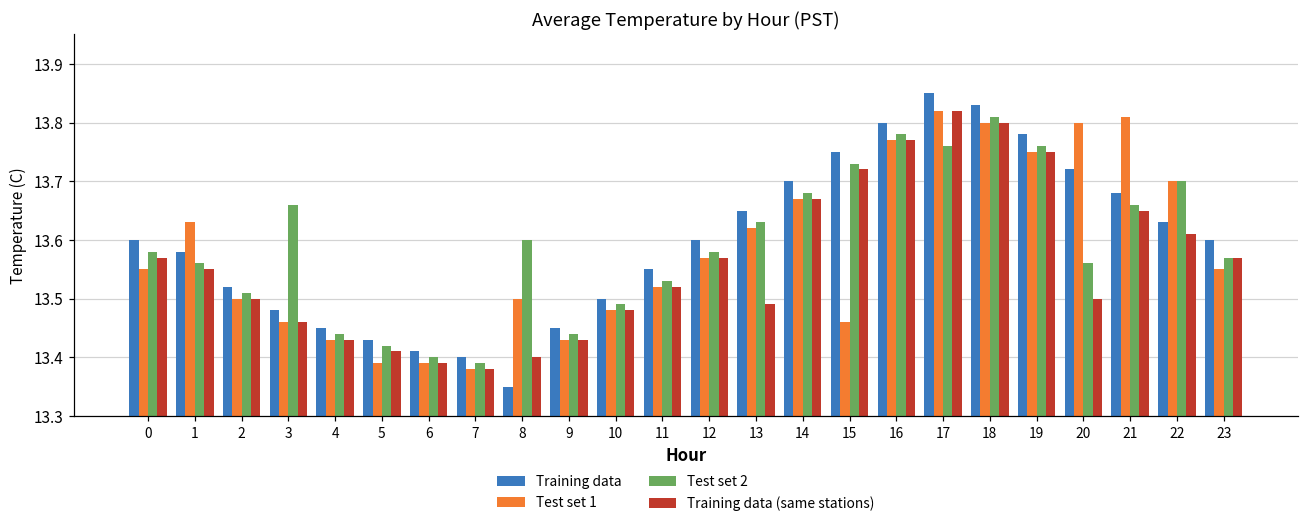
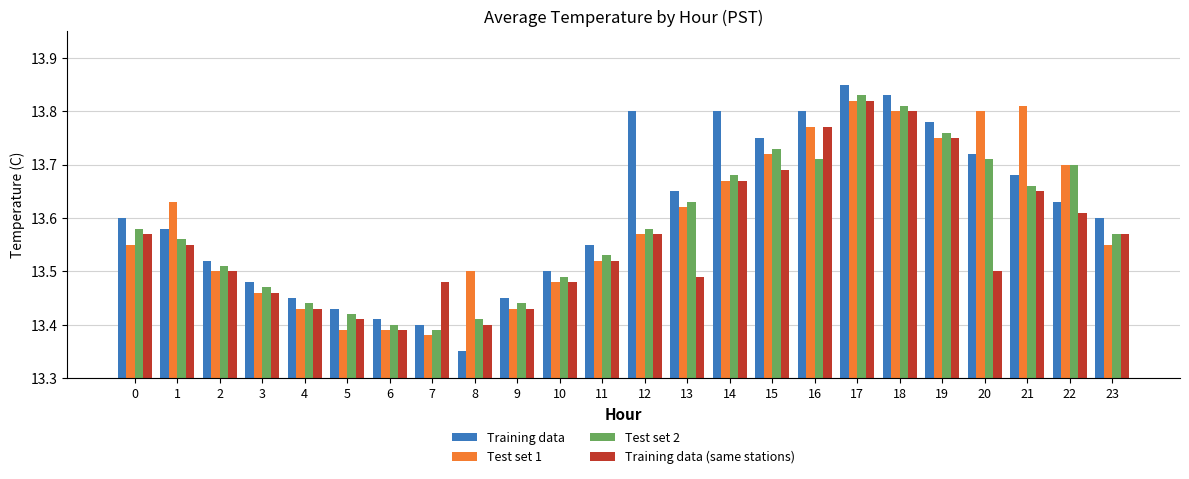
  {
    "Training data": {
      "0": 13.6,
      "1": 13.58,
      "2": 13.52,
      "3": 13.48,
      "4": 13.45,
      "5": 13.43,
      "6": 13.41,
      "7": 13.4,
      "8": 13.35,
      "9": 13.45,
      "10": 13.5,
      "11": 13.55,
-     "12": 13.6,
+     "12": 13.8,
      "13": 13.65,
-     "14": 13.7,
+     "14": 13.8,
      "15": 13.75,
      "16": 13.8,
      "17": 13.85,
      "18": 13.83,
      "19": 13.78,
      "20": 13.72,
      "21": 13.68,
      "22": 13.63,
      "23": 13.6
    },
    "Test set 1": {
      "0": 13.55,
      "1": 13.63,
      "2": 13.50,
      "3": 13.46,
      "4": 13.43,
      "5": 13.39,
      "6": 13.39,
      "7": 13.38,
      "8": 13.50,
      "9": 13.43,
      "10": 13.48,
      "11": 13.52,
      "12": 13.57,
      "13": 13.62,
      "14": 13.67,
-     "15": 13.46,
+     "15": 13.72,
      "16": 13.77,
      "17": 13.82,
      "18": 13.80,
      "19": 13.75,
      "20": 13.80,
      "21": 13.81,
      "22": 13.70,
      "23": 13.55
    },
    "Test set 2": {
      "0": 13.58,
      "1": 13.56,
      "2": 13.51,
-     "3": 13.66,
+     "3": 13.47,
      "4": 13.44,
      "5": 13.42,
      "6": 13.40,
      "7": 13.39,
-     "8": 13.60,
+     "8": 13.41,
      "9": 13.44,
      "10": 13.49,
      "11": 13.53,
      "12": 13.58,
      "13": 13.63,
      "14": 13.68,
      "15": 13.73,
-     "16": 13.78,
-     "17": 13.76,
+     "16": 13.71,
+     "17": 13.83,
      "18": 13.81,
      "19": 13.76,
-     "20": 13.56,
+     "20": 13.71,
      "21": 13.66,
      "22": 13.70,
      "23": 13.57
    },
    "Training data (same stations)": {
      "0": 13.57,
      "1": 13.55,
      "2": 13.50,
      "3": 13.46,
      "4": 13.43,
      "5": 13.41,
      "6": 13.39,
-     "7": 13.38,
+     "7": 13.48,
      "8": 13.40,
      "9": 13.43,
      "10": 13.48,
      "11": 13.52,
      "12": 13.57,
      "13": 13.49,
      "14": 13.67,
-     "15": 13.72,
+     "15": 13.69,
      "16": 13.77,
      "17": 13.82,
      "18": 13.80,
      "19": 13.75,
      "20": 13.50,
      "21": 13.65,
      "22": 13.61,
      "23": 13.57
    }
  }
